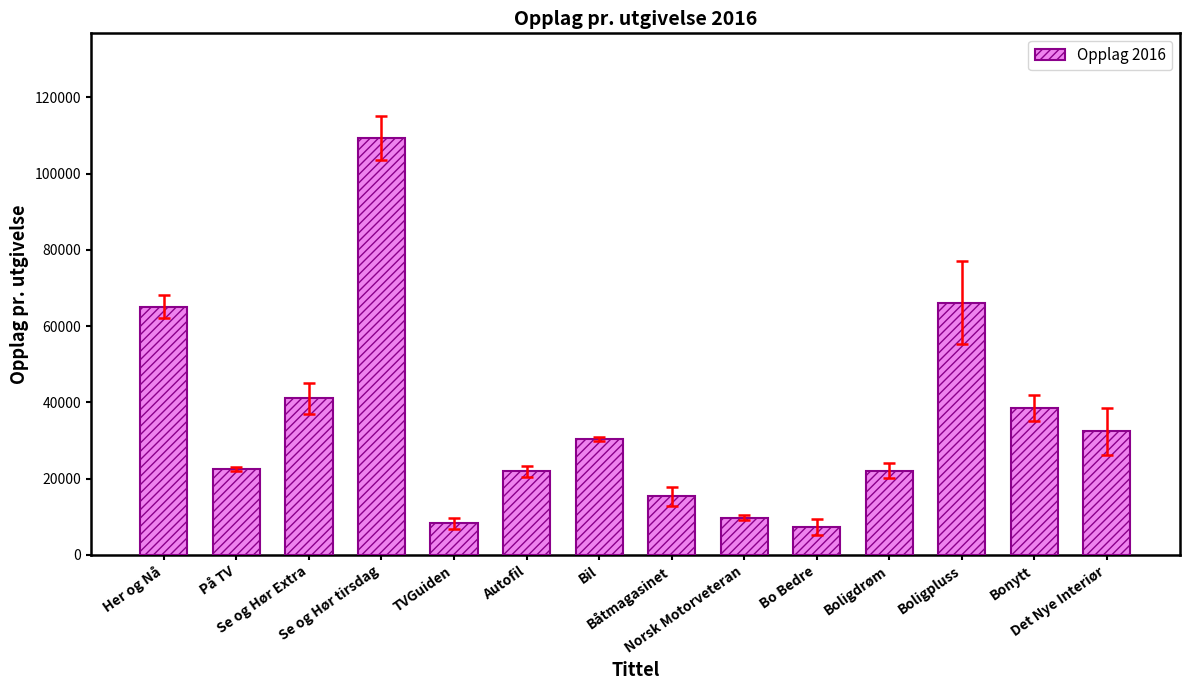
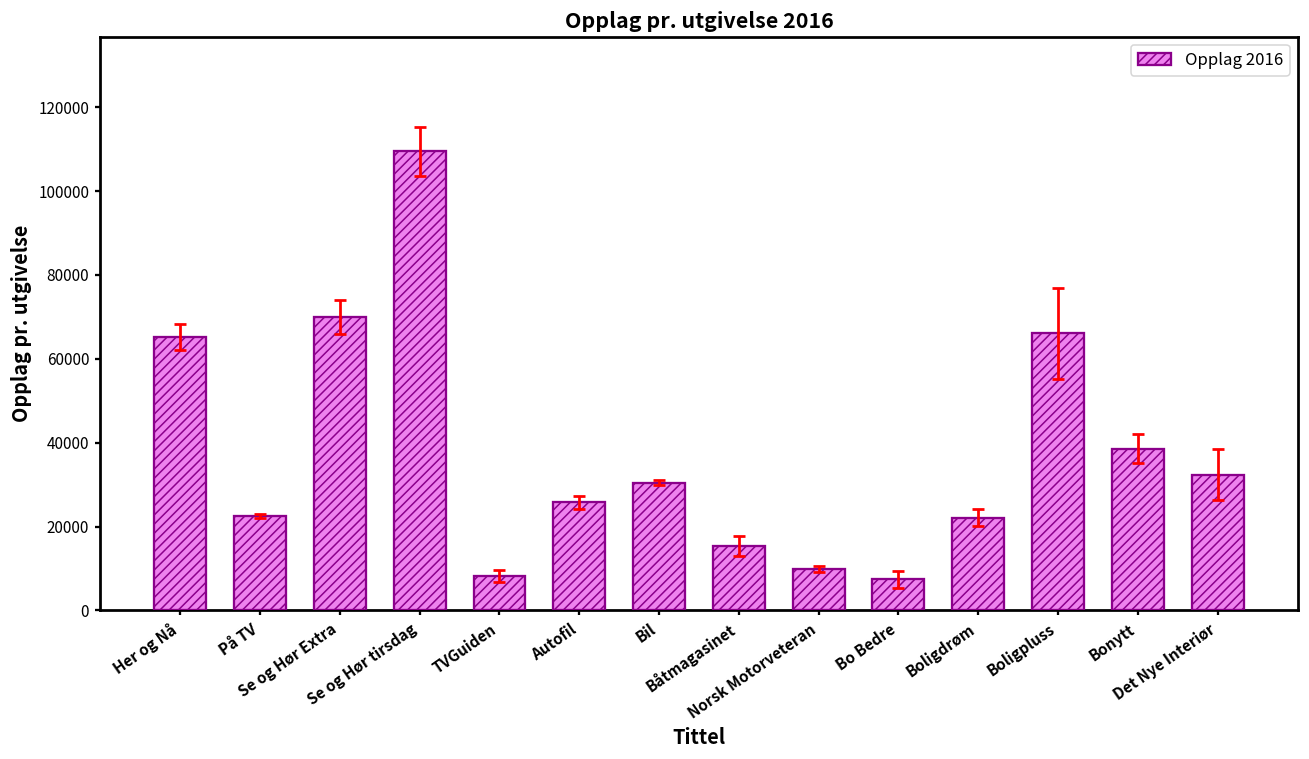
  {
    "Opplag 2016": {
      "Her og Nå": 65000,
      "På TV": 23000,
-     "Se og Hør Extra": 41000,
+     "Se og Hør Extra": 70000,
      "Se og Hør tirsdag": 109000,
      "TVGuiden": 8000,
-     "Autofil": 22000,
+     "Autofil": 26000,
      "Bil": 30000,
      "Båtmagasinet": 15000,
      "Norsk Motorveteran": 10000,
      "Bo Bedre": 7000,
      "Boligdrøm": 22000,
      "Boligpluss": 66000,
      "Bonytt": 38000,
      "Det Nye Interiør": 32000
    }
  }
